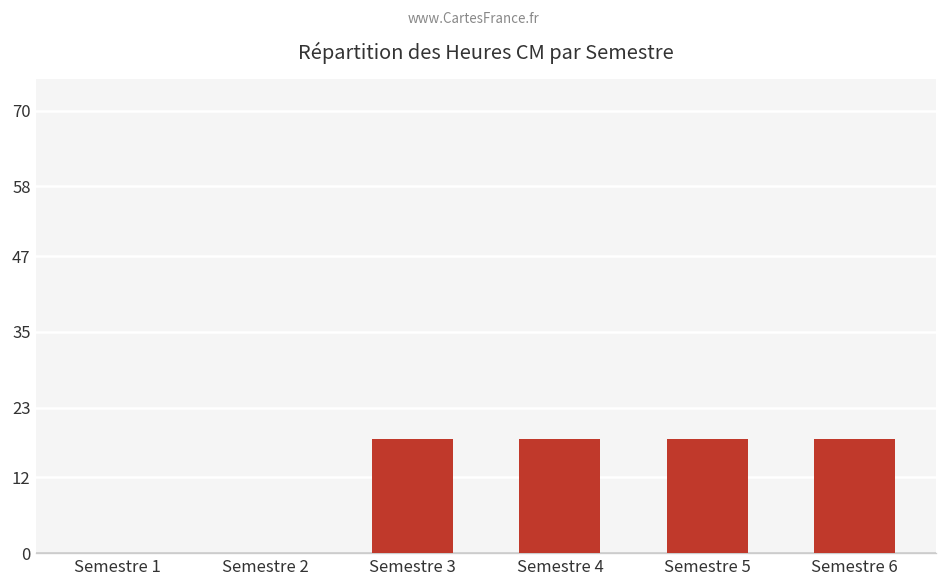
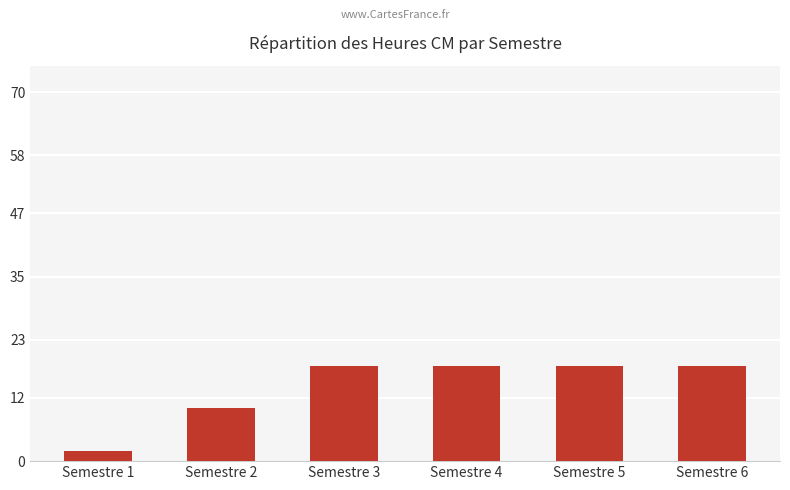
  {
-   "Semestre 1": 0,
-   "Semestre 2": 0,
+   "Semestre 1": 2,
+   "Semestre 2": 10,
    "Semestre 3": 18,
    "Semestre 4": 18,
    "Semestre 5": 18,
    "Semestre 6": 18
  }
